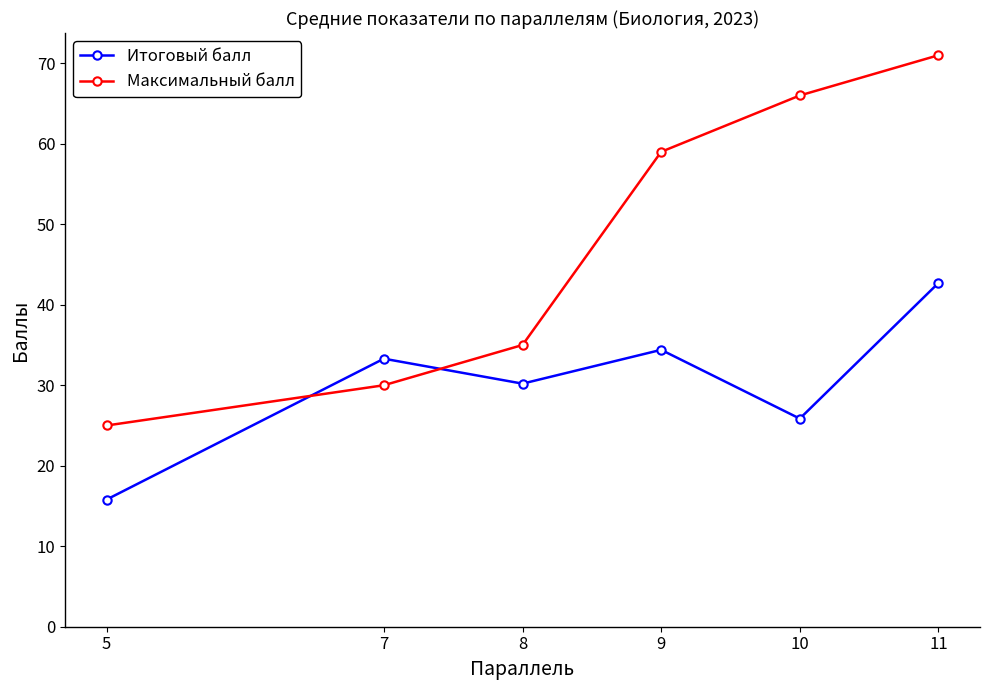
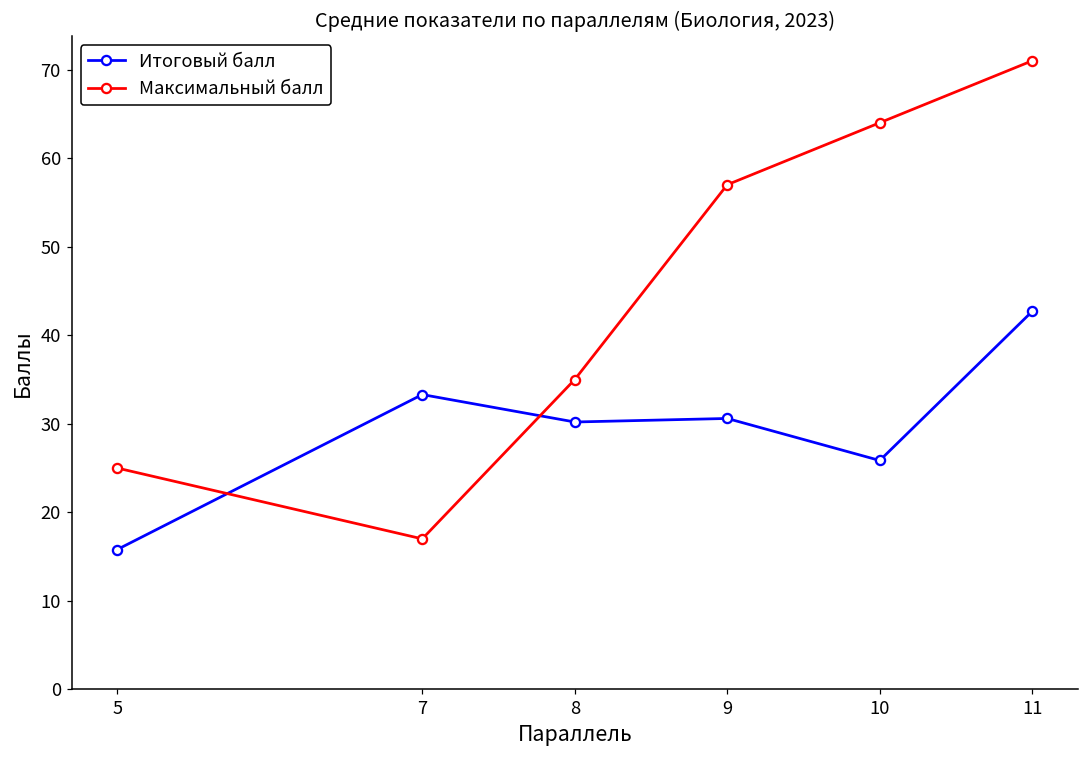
  {
    "Итоговый балл": {
      "5": 16,
      "7": 33,
      "8": 30,
-     "9": 34,
+     "9": 31,
      "10": 26,
      "11": 43
    },
    "Максимальный балл": {
      "5": 25,
-     "7": 30,
+     "7": 17,
      "8": 35,
-     "9": 59,
-     "10": 66,
+     "9": 57,
+     "10": 64,
      "11": 71
    }
  }
